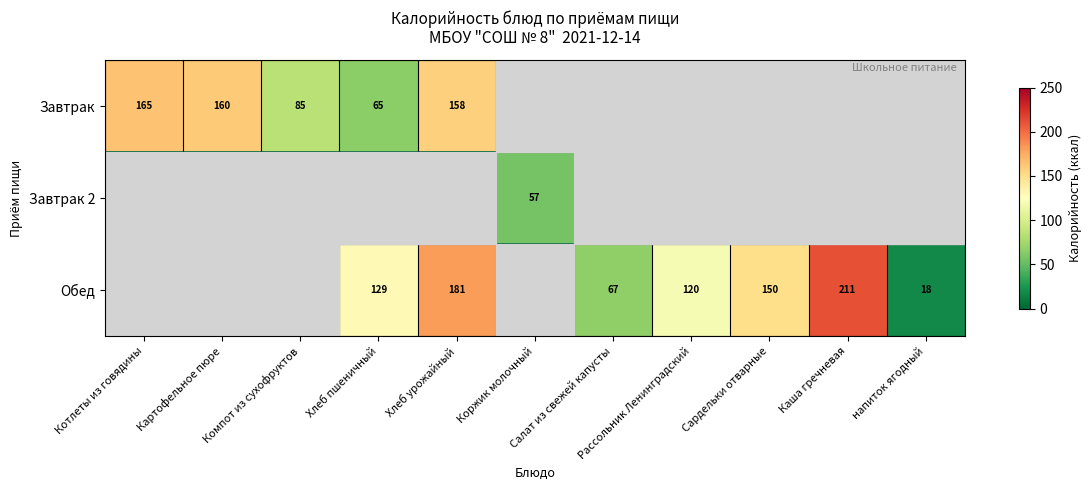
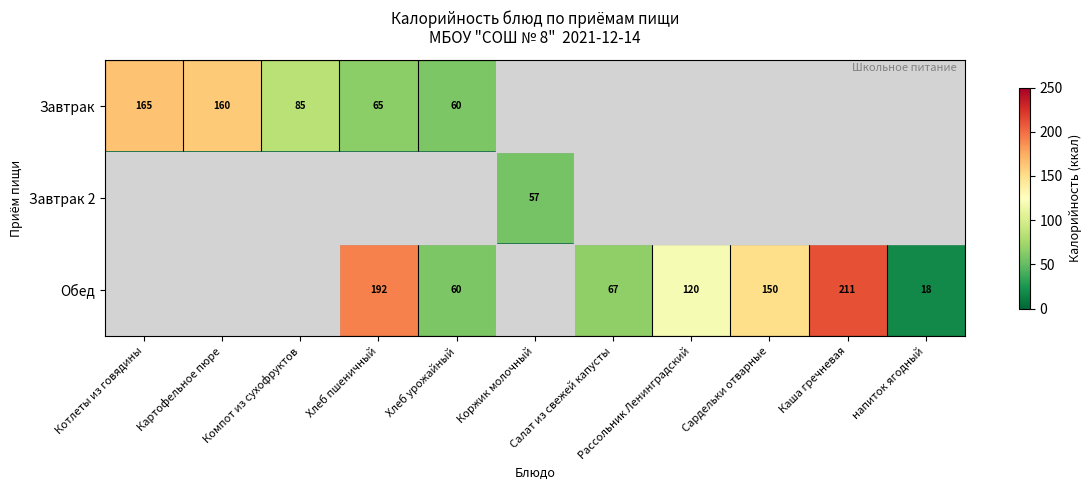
  {
    "Завтрак": {
      "Котлеты из говядины": 165,
      "Картофельное пюре": 160,
      "Компот из сухофруктов": 85,
      "Хлеб пшеничный": 65,
-     "Хлеб урожайный": 158
+     "Хлеб урожайный": 60
    },
    "Завтрак 2": {
      "Коржик молочный": 57
    },
    "Обед": {
-     "Хлеб пшеничный": 129,
-     "Хлеб урожайный": 181,
+     "Хлеб пшеничный": 192,
+     "Хлеб урожайный": 60,
      "Салат из свежей капусты": 67,
      "Рассольник Ленинградский": 120,
      "Сардельки отварные": 150,
      "Каша гречневая": 211,
      "напиток ягодный": 18
    }
  }
